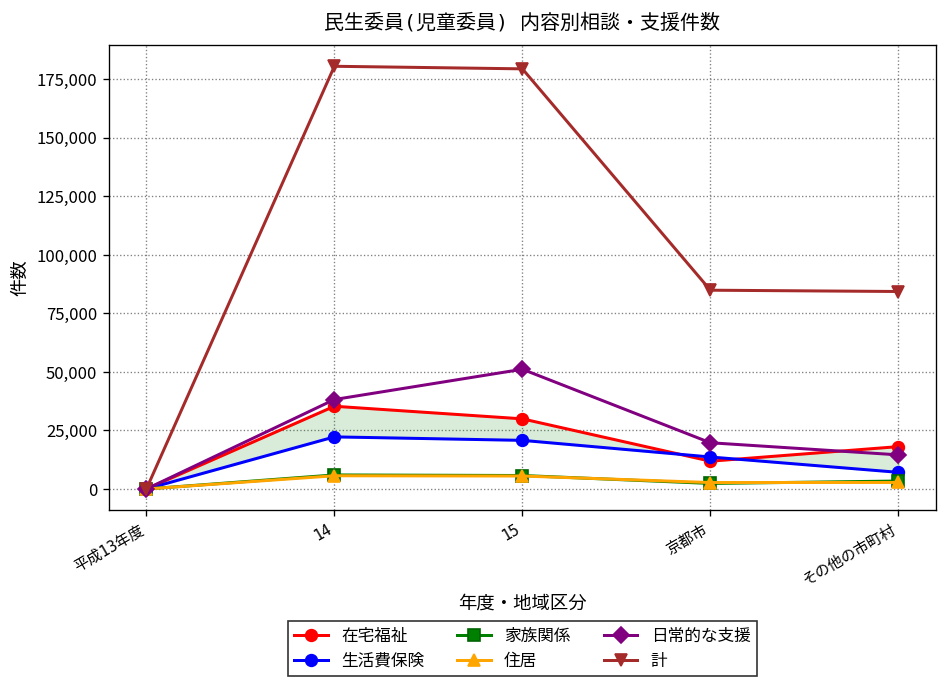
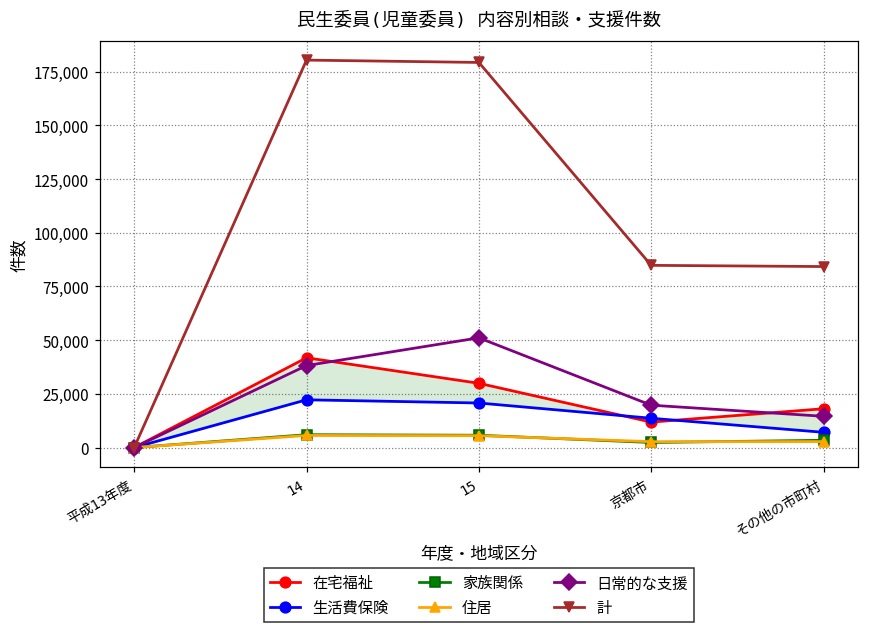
  {
    "在宅福祉": {
-     "14": "35,000",
+     "14": "42,000",
      "京都市": "12,000"
    },
    "生活費保険": {
      "14": "22,000",
      "15": "21,000",
      "その他の市町村": "7,000"
    },
    "日常的な支援": {
      "14": "38,000",
      "15": "51,000",
      "京都市": "20,000",
      "その他の市町村": "15,000"
    },
    "計": {
      "14": "180,000",
      "15": "179,000",
      "京都市": "85,000",
      "その他の市町村": "84,000"
    }
  }
